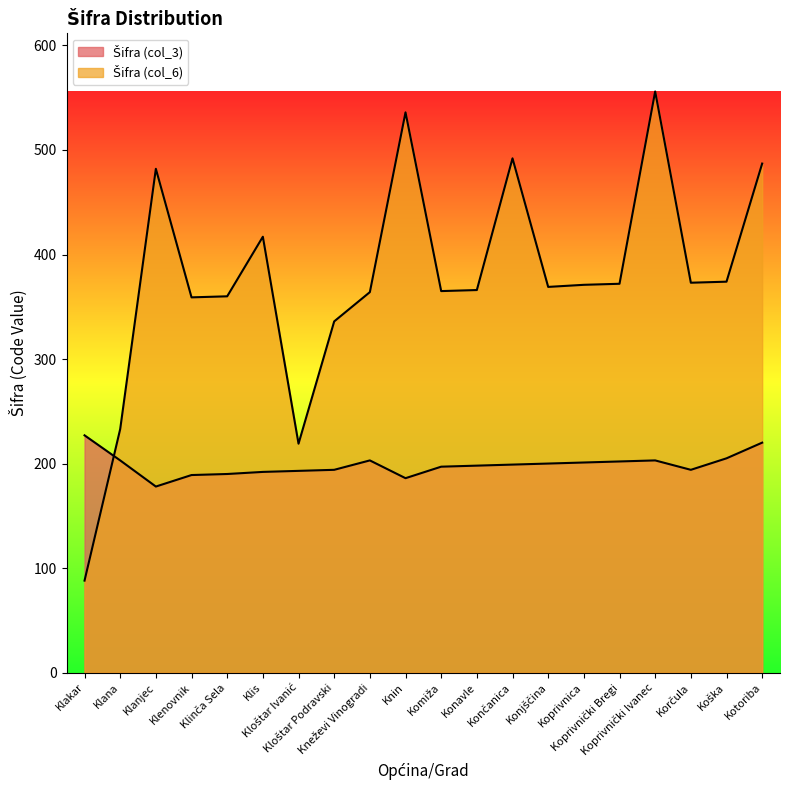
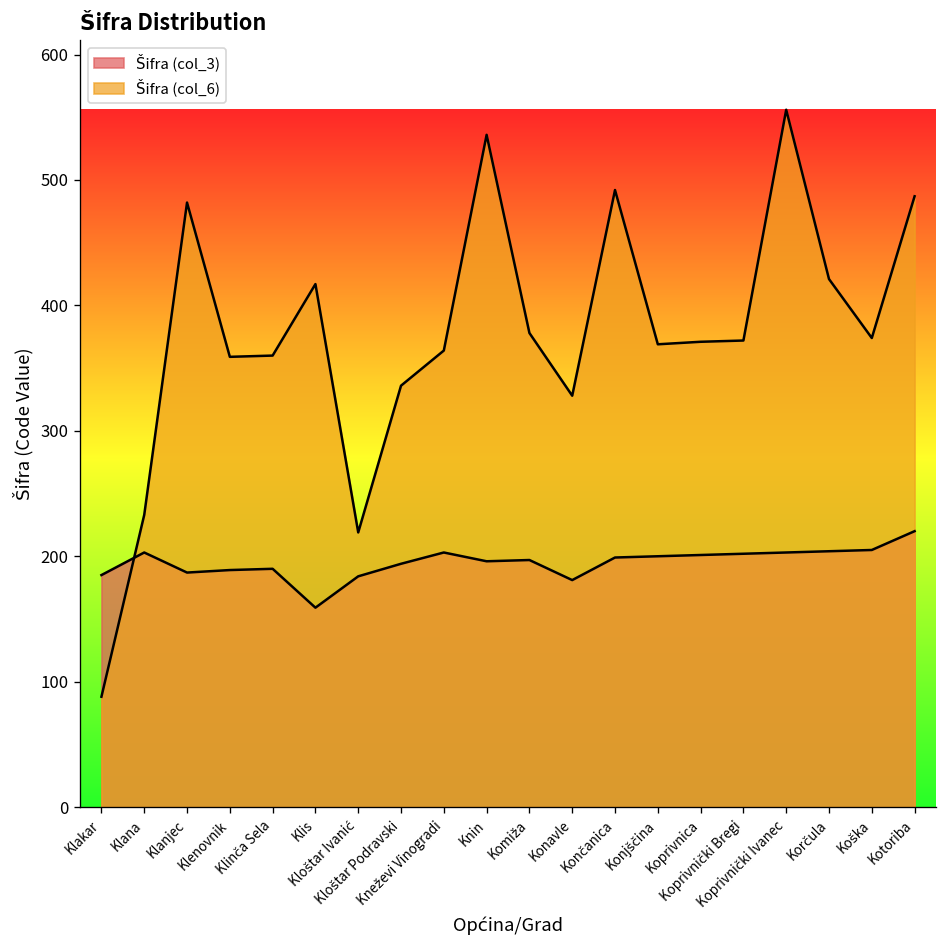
  {
    "Šifra (col_3)": {
-     "Klakar": 227,
+     "Klakar": 185,
      "Klana": 203,
-     "Klanjec": 178,
+     "Klanjec": 187,
      "Klenovnik": 189,
      "Klinča Sela": 190,
-     "Klis": 192,
-     "Kloštar Ivanić": 193,
+     "Klis": 159,
+     "Kloštar Ivanić": 184,
      "Kloštar Podravski": 194,
      "Kneževi Vinogradi": 203,
-     "Knin": 186,
+     "Knin": 196,
      "Komiža": 197,
-     "Konavle": 198,
+     "Konavle": 181,
      "Končanica": 199,
      "Konjščina": 200,
      "Koprivnica": 201,
      "Koprivnički Bregi": 202,
      "Koprivnički Ivanec": 203,
-     "Korčula": 194,
+     "Korčula": 204,
      "Koška": 205,
      "Kotoriba": 220
    },
    "Šifra (col_6)": {
      "Klakar": 88,
      "Klana": 233,
      "Klanjec": 482,
      "Klenovnik": 359,
      "Klinča Sela": 360,
      "Klis": 417,
      "Kloštar Ivanić": 219,
      "Kloštar Podravski": 336,
      "Kneževi Vinogradi": 364,
      "Knin": 536,
-     "Komiža": 365,
-     "Konavle": 366,
+     "Komiža": 378,
+     "Konavle": 328,
      "Končanica": 492,
      "Konjščina": 369,
      "Koprivnica": 371,
      "Koprivnički Bregi": 372,
      "Koprivnički Ivanec": 556,
-     "Korčula": 373,
+     "Korčula": 421,
      "Koška": 374,
      "Kotoriba": 487
    }
  }
